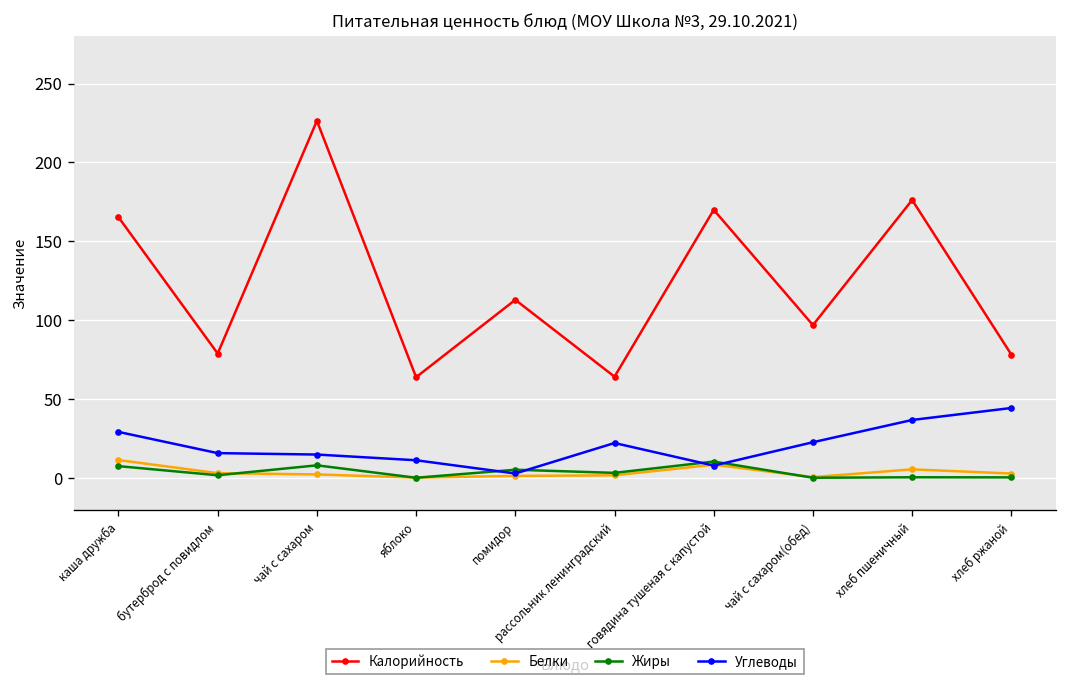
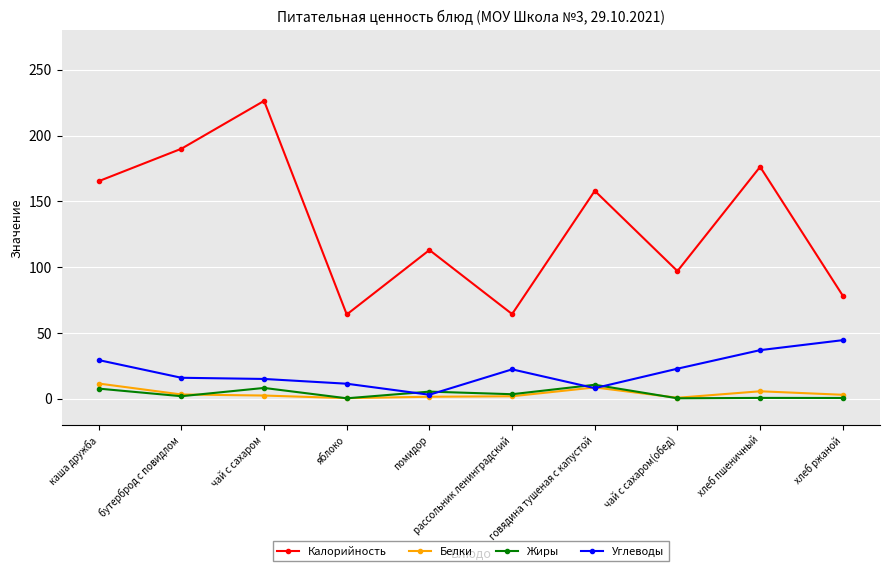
  {
    "Калорийность": {
      "каша дружба": 165,
-     "бутерброд с повидлом": 79,
+     "бутерброд с повидлом": 190,
      "чай с сахаром": 226,
      "яблоко": 64,
      "помидор": 113,
      "рассольник ленинградский": 64,
-     "говядина тушеная с капустой": 170,
+     "говядина тушеная с капустой": 158,
      "чай с сахаром(обед)": 97,
      "хлеб пшеничный": 176,
      "хлеб ржаной": 78
    },
    "Белки": {
      "каша дружба": 12,
      "чай с сахаром": 2,
      "хлеб пшеничный": 6,
      "хлеб ржаной": 3
    },
    "Жиры": {
      "каша дружба": 8,
      "чай с сахаром": 8,
      "помидор": 5,
      "говядина тушеная с капустой": 11,
      "хлеб пшеничный": 1,
      "хлеб ржаной": 1
    },
    "Углеводы": {
      "каша дружба": 29,
      "бутерброд с повидлом": 16,
      "чай с сахаром": 15,
      "яблоко": 11,
      "рассольник ленинградский": 22,
      "чай с сахаром(обед)": 23,
      "хлеб пшеничный": 37,
      "хлеб ржаной": 44
    }
  }
